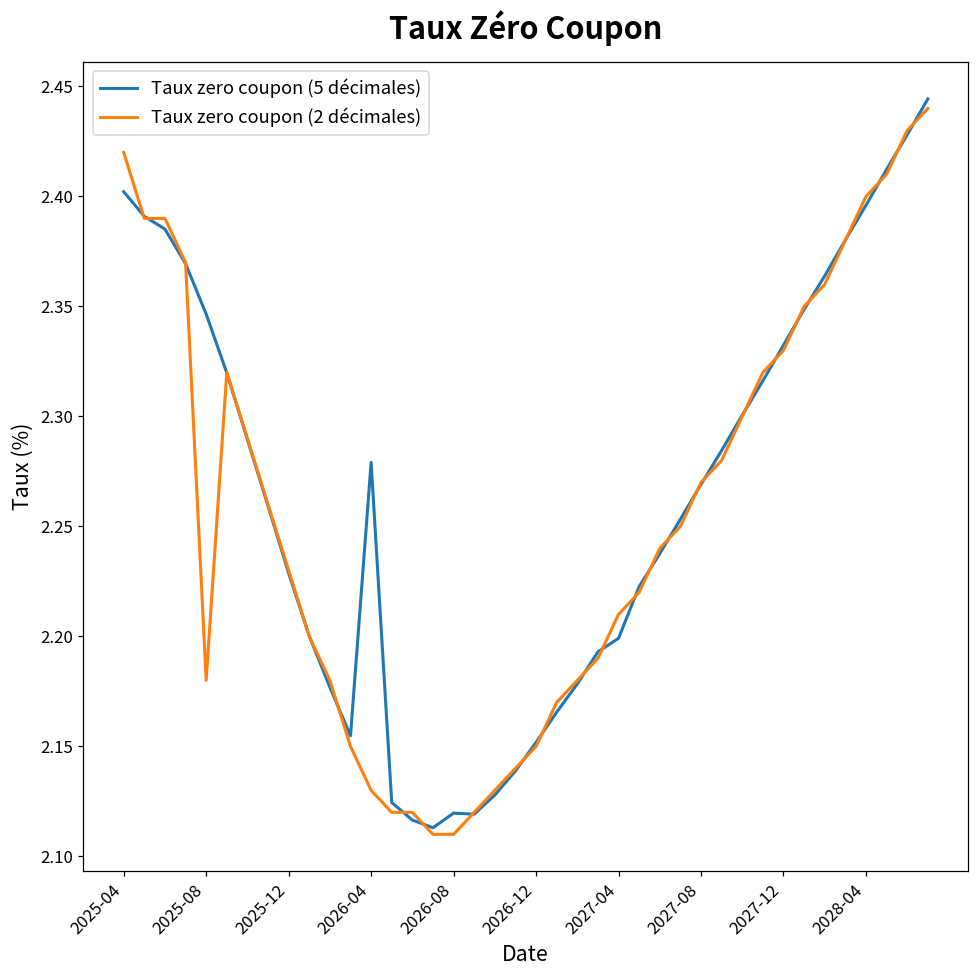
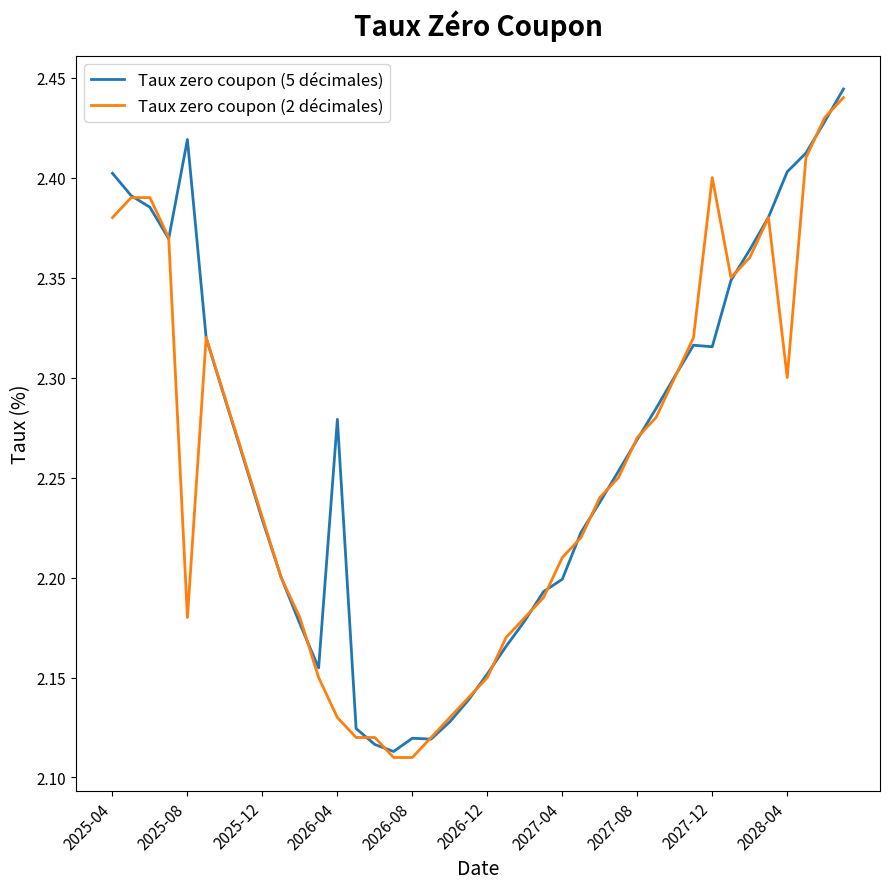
  {
    "Taux zero coupon (5 décimales)": {
      "2025-04": 2.402,
-     "2025-08": 2.347,
+     "2025-08": 2.419,
      "2025-12": 2.229,
      "2026-04": 2.279,
      "2026-08": 2.120,
      "2026-12": 2.152,
      "2027-04": 2.199,
-     "2027-12": 2.332,
-     "2028-04": 2.396
+     "2027-12": 2.315,
+     "2028-04": 2.403
    },
    "Taux zero coupon (2 décimales)": {
-     "2025-04": 2.42,
+     "2025-04": 2.38,
      "2025-08": 2.18,
      "2025-12": 2.23,
      "2026-04": 2.13,
      "2026-08": 2.11,
      "2026-12": 2.15,
      "2027-04": 2.21,
-     "2027-12": 2.33,
-     "2028-04": 2.4
+     "2027-12": 2.40,
+     "2028-04": 2.3
    }
  }
